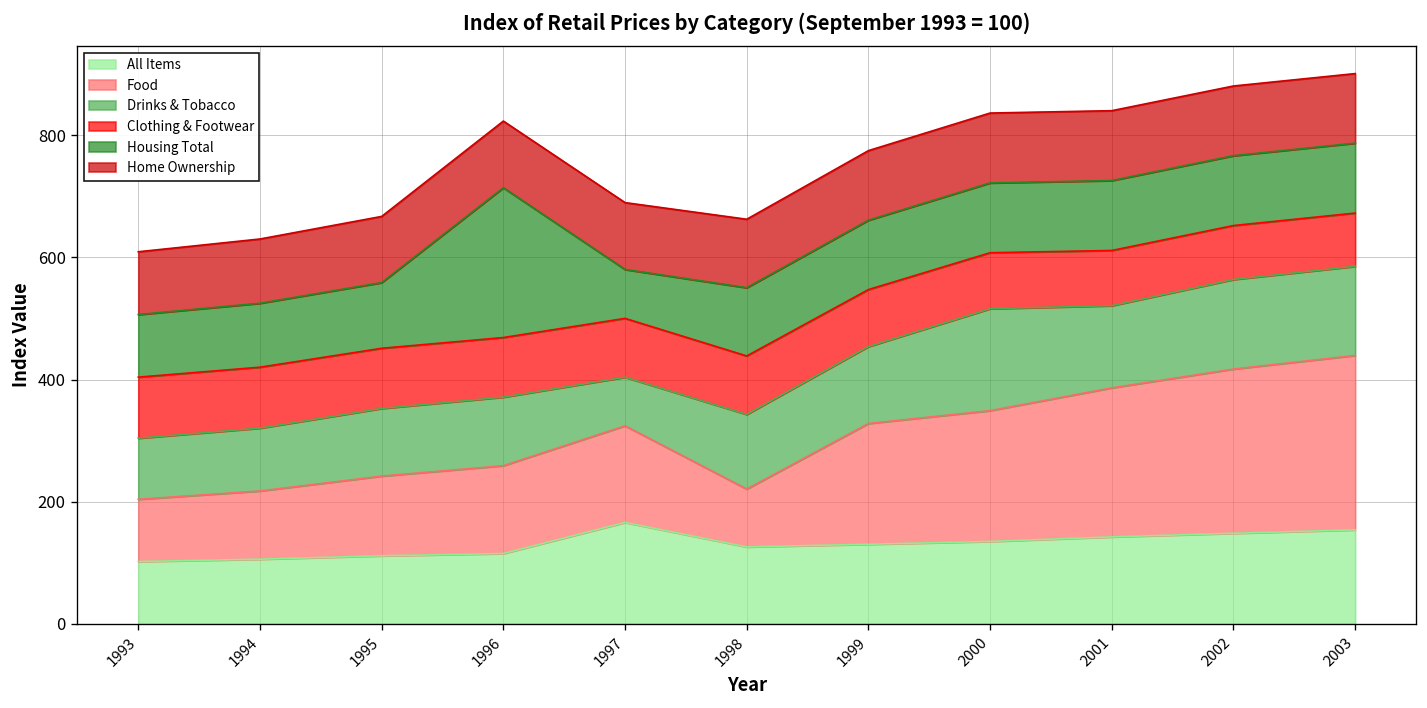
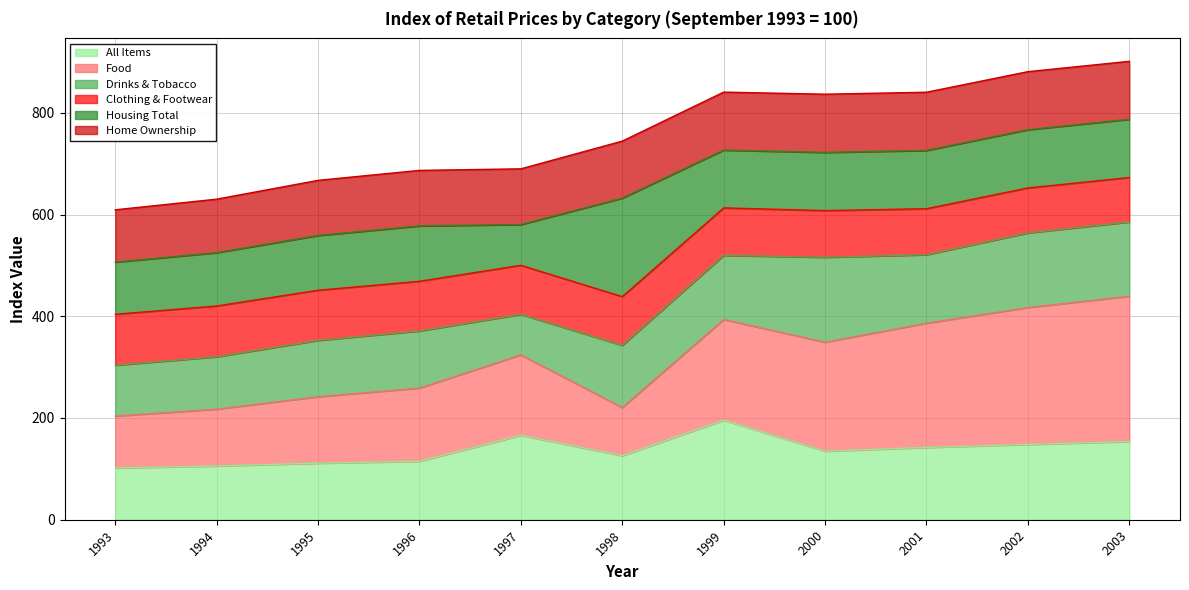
  {
    "All Items": {
      "1993": 100,
      "1994": 110,
      "1995": 110,
      "1996": 110,
      "1997": 170,
      "1998": 130,
-     "1999": 130,
+     "1999": 200,
      "2000": 130,
      "2001": 140,
      "2002": 150,
      "2003": 150
    },
    "Food": {
      "1993": 100,
      "1994": 110,
      "1995": 130,
      "1996": 140,
      "1997": 160,
      "1998": 90,
      "1999": 200,
      "2000": 210,
      "2001": 240,
      "2002": 270,
      "2003": 290
    },
    "Drinks & Tobacco": {
      "1993": 100,
      "1994": 100,
      "1995": 110,
      "1996": 110,
      "1997": 80,
      "1998": 120,
      "1999": 130,
      "2000": 170,
      "2001": 130,
      "2002": 150,
      "2003": 150
    },
    "Housing Total": {
      "1993": 100,
      "1994": 100,
      "1995": 110,
-     "1996": 250,
+     "1996": 110,
      "1997": 80,
-     "1998": 110,
+     "1998": 190,
      "1999": 110,
      "2000": 110,
      "2001": 110,
      "2002": 110,
      "2003": 110
    }
  }
